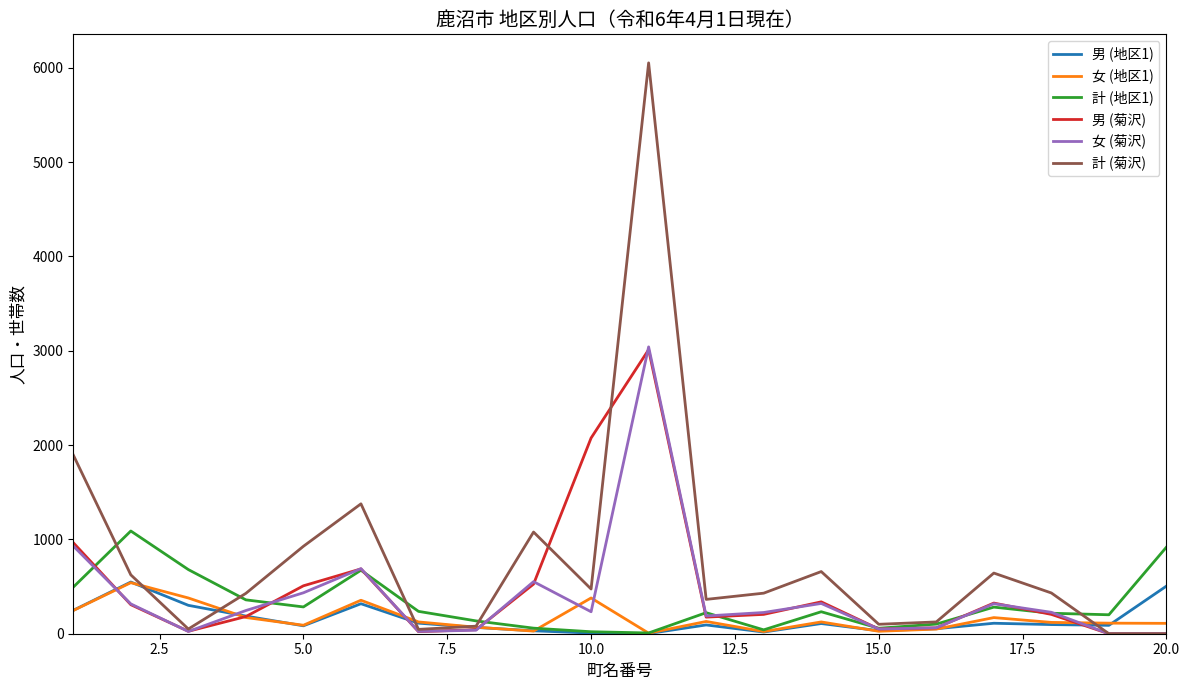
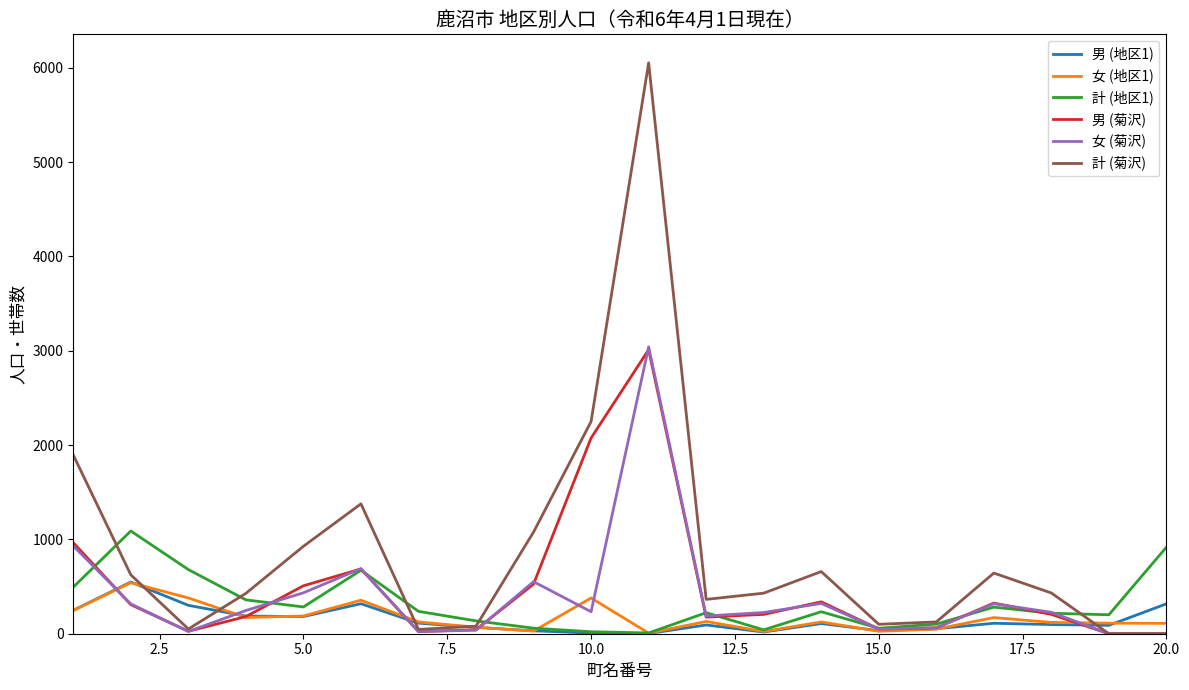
  {
    "男 (地区1)": {
-     "5.0": 100,
-     "20.0": 500
+     "5.0": 200,
+     "20.0": 300
    },
    "女 (地区1)": {
-     "5.0": 100,
+     "5.0": 200,
      "10.0": 400,
      "20.0": 100
    },
    "計 (地区1)": {
      "5.0": 300,
      "20.0": 900
    },
    "男 (菊沢)": {
      "5.0": 500,
      "10.0": 2100
    },
    "女 (菊沢)": {
      "5.0": 400,
      "10.0": 200
    },
    "計 (菊沢)": {
      "5.0": 900,
-     "10.0": 500,
+     "10.0": 2300,
      "15.0": 100
    }
  }
